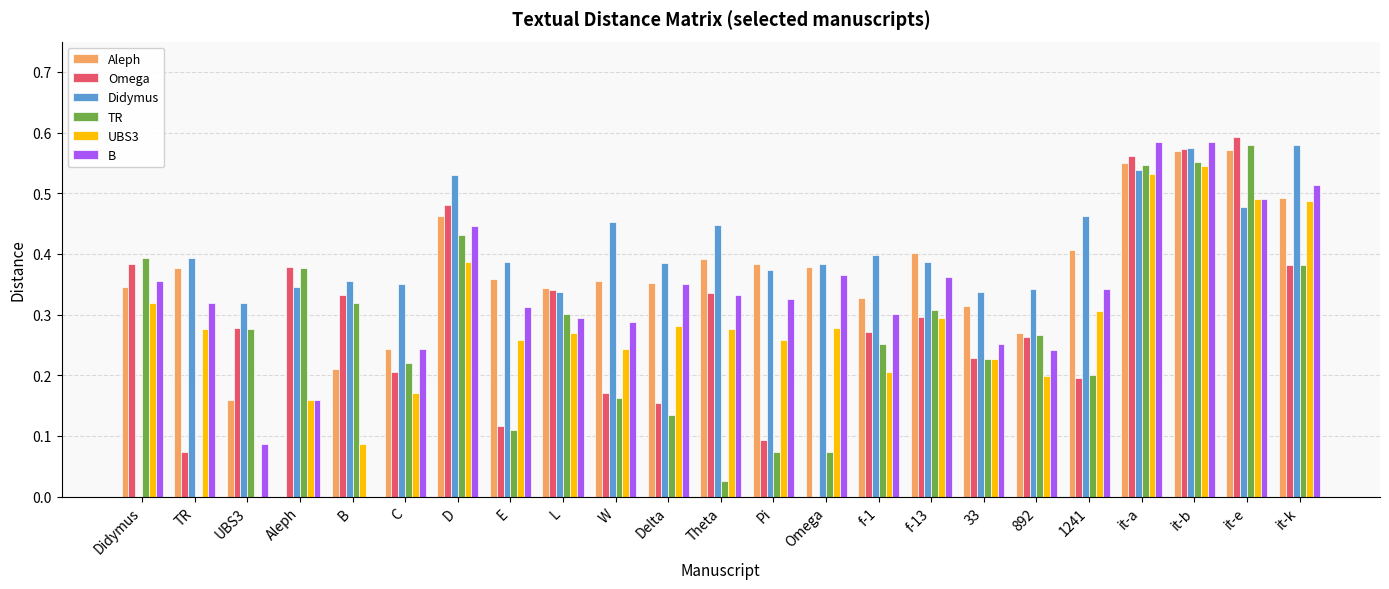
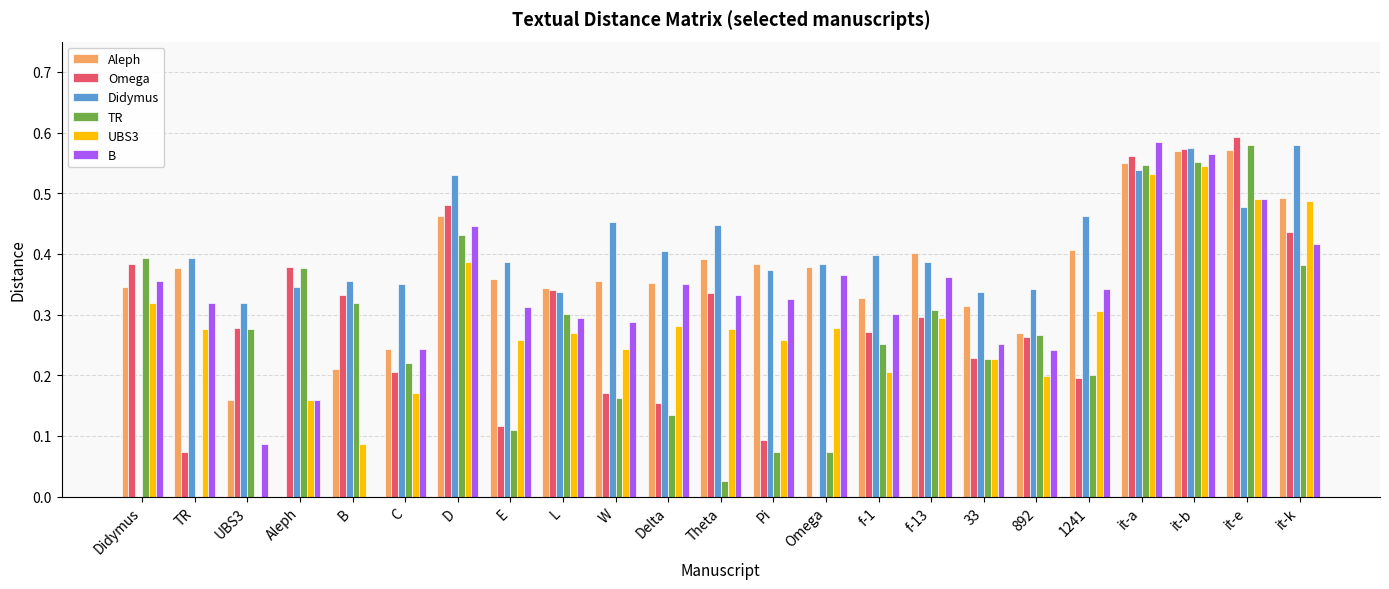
  {
    "Aleph": {
      "Didymus": 0.35,
      "TR": 0.38,
      "UBS3": 0.16,
      "Aleph": 0.00,
      "B": 0.21,
      "C": 0.24,
      "D": 0.46,
      "E": 0.36,
      "L": 0.34,
      "W": 0.36,
      "Delta": 0.35,
      "Theta": 0.39,
      "Pi": 0.38,
      "Omega": 0.38,
      "f-1": 0.33,
      "f-13": 0.40,
      "33": 0.32,
      "892": 0.27,
      "1241": 0.41,
      "it-a": 0.55,
      "it-b": 0.57,
      "it-e": 0.57,
      "it-k": 0.49
    },
    "Omega": {
      "Didymus": 0.38,
      "TR": 0.07,
      "UBS3": 0.28,
      "Aleph": 0.38,
      "B": 0.33,
      "C": 0.21,
      "D": 0.48,
      "E": 0.12,
      "L": 0.34,
      "W": 0.17,
      "Delta": 0.15,
      "Theta": 0.34,
      "Pi": 0.09,
      "Omega": 0.00,
      "f-1": 0.27,
      "f-13": 0.30,
      "33": 0.23,
      "892": 0.26,
      "1241": 0.20,
      "it-a": 0.56,
      "it-b": 0.57,
      "it-e": 0.59,
-     "it-k": 0.38
+     "it-k": 0.44
    },
    "Didymus": {
      "Didymus": 0.00,
      "TR": 0.39,
      "UBS3": 0.32,
      "Aleph": 0.35,
      "B": 0.36,
      "C": 0.35,
      "D": 0.53,
      "E": 0.39,
      "L": 0.34,
      "W": 0.45,
-     "Delta": 0.39,
+     "Delta": 0.41,
      "Theta": 0.45,
      "Pi": 0.37,
      "Omega": 0.38,
      "f-1": 0.40,
      "f-13": 0.39,
      "33": 0.34,
      "892": 0.34,
      "1241": 0.46,
      "it-a": 0.54,
      "it-b": 0.58,
      "it-e": 0.48,
      "it-k": 0.58
    },
    "TR": {
      "Didymus": 0.39,
      "TR": 0.00,
      "UBS3": 0.28,
      "Aleph": 0.38,
      "B": 0.32,
      "C": 0.22,
      "D": 0.43,
      "E": 0.11,
      "L": 0.30,
      "W": 0.16,
      "Delta": 0.14,
      "Theta": 0.03,
      "Pi": 0.07,
      "Omega": 0.07,
      "f-1": 0.25,
      "f-13": 0.31,
      "33": 0.23,
      "892": 0.27,
      "1241": 0.20,
      "it-a": 0.55,
      "it-b": 0.55,
      "it-e": 0.58,
      "it-k": 0.38
    },
    "UBS3": {
      "Didymus": 0.32,
      "TR": 0.28,
      "UBS3": 0.00,
      "Aleph": 0.16,
      "B": 0.09,
      "C": 0.17,
      "D": 0.39,
      "E": 0.26,
      "L": 0.27,
      "W": 0.24,
      "Delta": 0.28,
      "Theta": 0.28,
      "Pi": 0.26,
      "Omega": 0.28,
      "f-1": 0.21,
      "f-13": 0.29,
      "33": 0.23,
      "892": 0.20,
      "1241": 0.31,
      "it-a": 0.53,
      "it-b": 0.55,
      "it-e": 0.49,
      "it-k": 0.49
    },
    "B": {
      "Didymus": 0.36,
      "TR": 0.32,
      "UBS3": 0.09,
      "Aleph": 0.16,
      "B": 0.00,
      "C": 0.24,
      "D": 0.45,
      "E": 0.31,
      "L": 0.30,
      "W": 0.29,
      "Delta": 0.35,
      "Theta": 0.33,
      "Pi": 0.33,
      "Omega": 0.37,
      "f-1": 0.30,
      "f-13": 0.36,
      "33": 0.25,
      "892": 0.24,
      "1241": 0.34,
      "it-a": 0.59,
-     "it-b": 0.59,
+     "it-b": 0.57,
      "it-e": 0.49,
-     "it-k": 0.51
+     "it-k": 0.42
    }
  }
